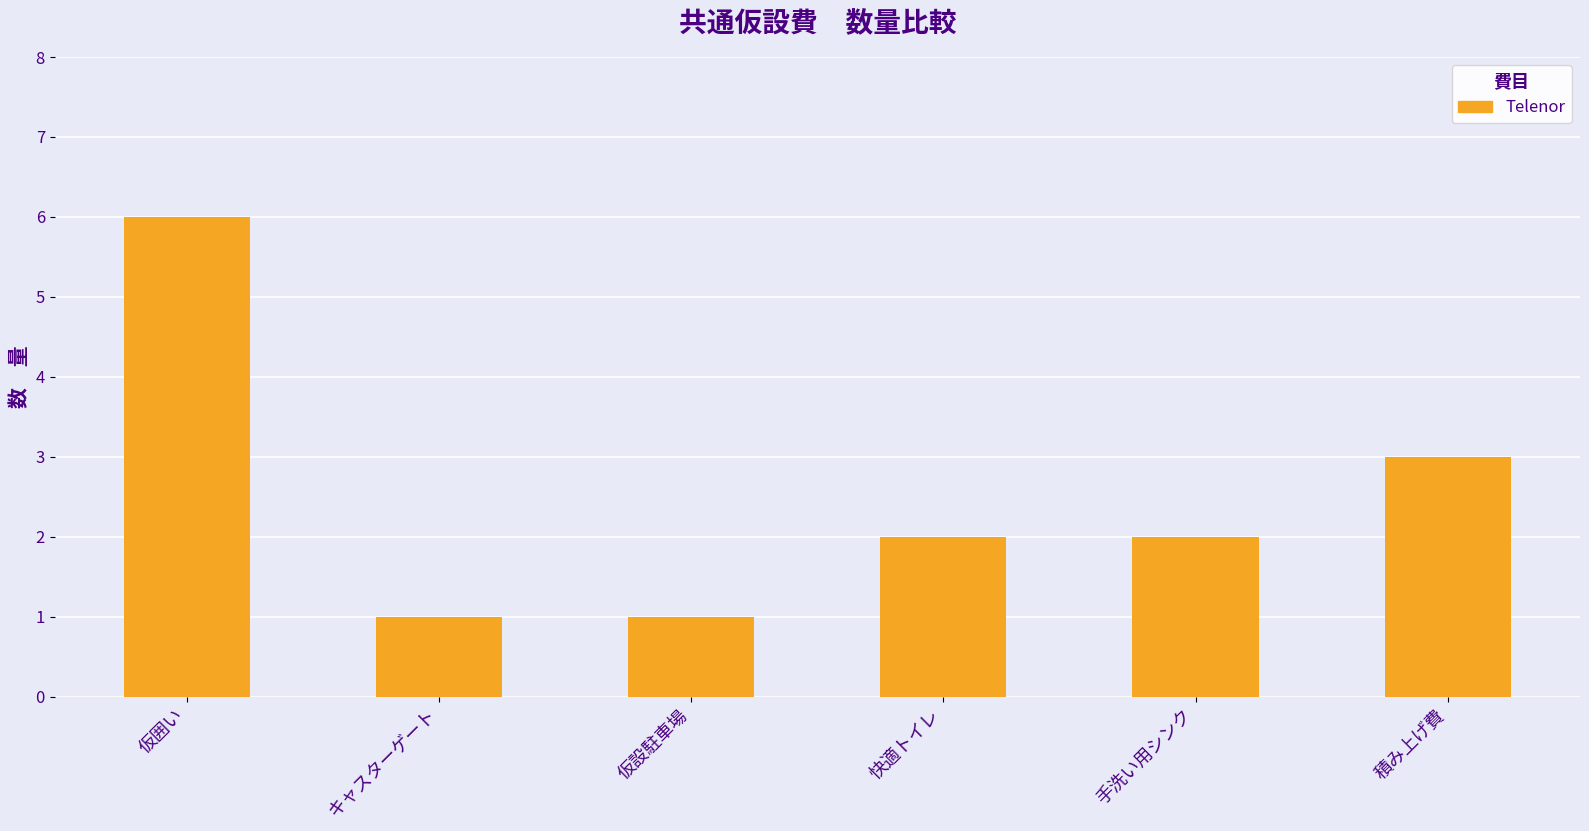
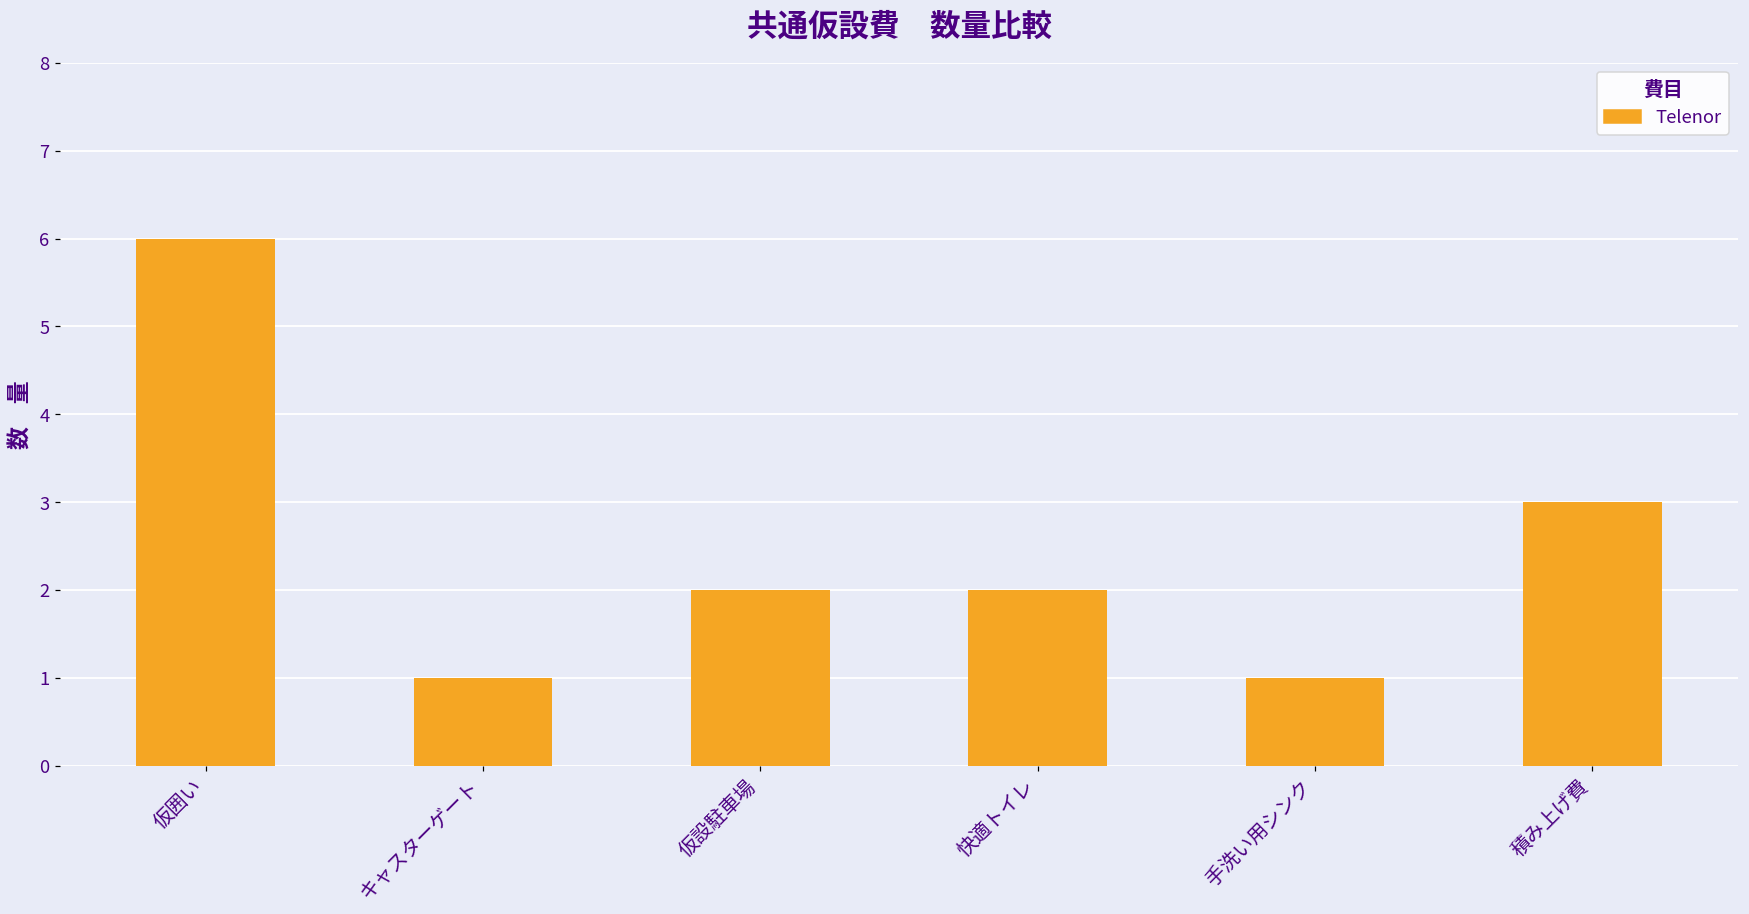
  {
    "仮囲い": 6,
    "キャスターゲート": 1,
-   "仮設駐車場": 1,
+   "仮設駐車場": 2,
    "快適トイレ": 2,
-   "手洗い用シンク": 2,
+   "手洗い用シンク": 1,
    "積み上げ費": 3
  }
